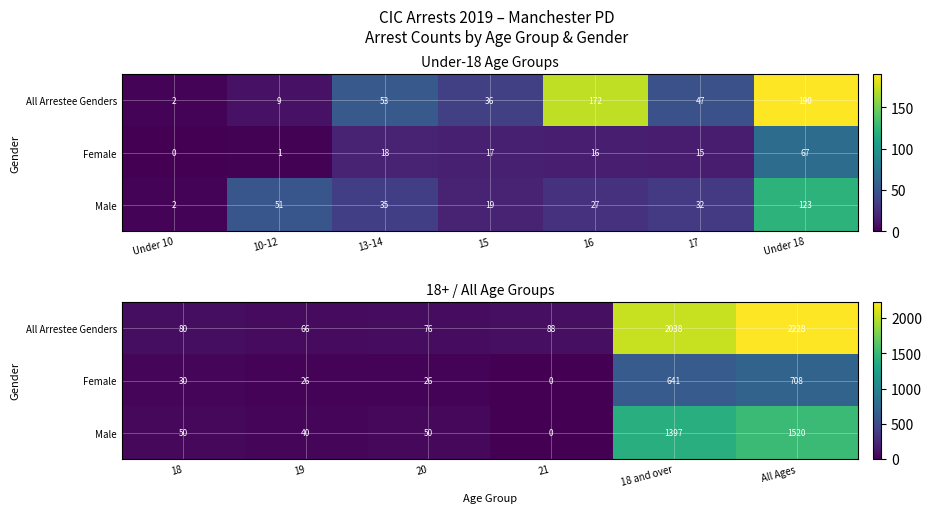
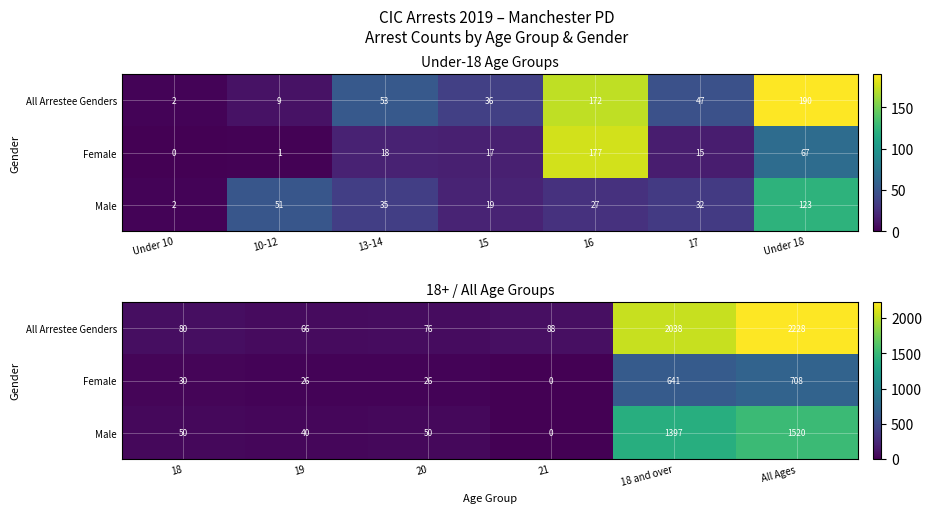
  {
    "Under-18 Age Groups": {
      "All Arrestee Genders": {
        "Under 10": 2,
        "10-12": 9,
        "13-14": 53,
        "15": 36,
        "16": 172,
        "17": 47,
        "Under 18": 190
      },
      "Female": {
        "Under 10": 0,
        "10-12": 1,
        "13-14": 18,
        "15": 17,
-       "16": 16,
+       "16": 177,
        "17": 15,
        "Under 18": 67
      },
      "Male": {
        "Under 10": 2,
        "10-12": 51,
        "13-14": 35,
        "15": 19,
        "16": 27,
        "17": 32,
        "Under 18": 123
      }
    },
    "18+ / All Age Groups": {
      "All Arrestee Genders": {
        "18": 80,
        "19": 66,
        "20": 76,
        "21": 88,
        "18 and over": 2038,
        "All Ages": 2228
      },
      "Female": {
        "18": 30,
        "19": 26,
        "20": 26,
        "21": 0,
        "18 and over": 641,
        "All Ages": 708
      },
      "Male": {
        "18": 50,
        "19": 40,
        "20": 50,
        "21": 0,
        "18 and over": 1397,
        "All Ages": 1520
      }
    }
  }
